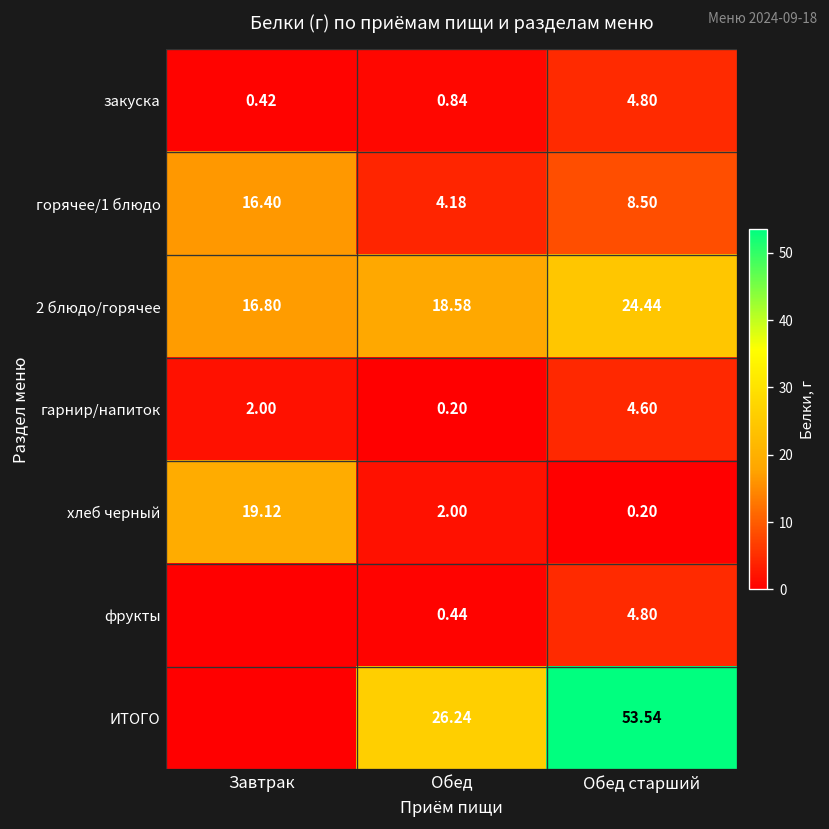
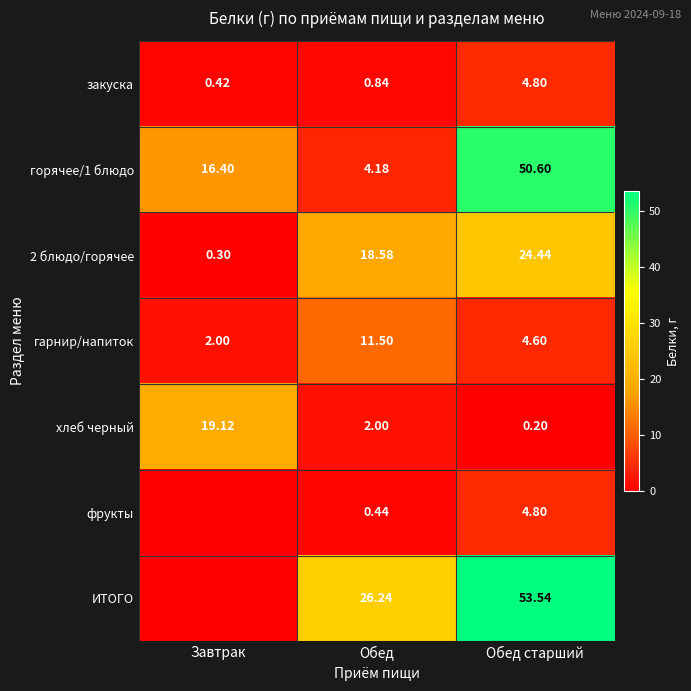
  {
    "закуска": {
      "Завтрак": 0.42,
      "Обед": 0.84,
      "Обед старший": 4.80
    },
    "горячее/1 блюдо": {
      "Завтрак": 16.40,
      "Обед": 4.18,
-     "Обед старший": 8.50
+     "Обед старший": 50.60
    },
    "2 блюдо/горячее": {
-     "Завтрак": 16.80,
+     "Завтрак": 0.30,
      "Обед": 18.58,
      "Обед старший": 24.44
    },
    "гарнир/напиток": {
      "Завтрак": 2.00,
-     "Обед": 0.20,
+     "Обед": 11.50,
      "Обед старший": 4.60
    },
    "хлеб черный": {
      "Завтрак": 19.12,
      "Обед": 2.00,
      "Обед старший": 0.20
    },
    "фрукты": {
      "Обед": 0.44,
      "Обед старший": 4.80
    },
    "ИТОГО": {
      "Обед": 26.24,
      "Обед старший": 53.54
    }
  }
